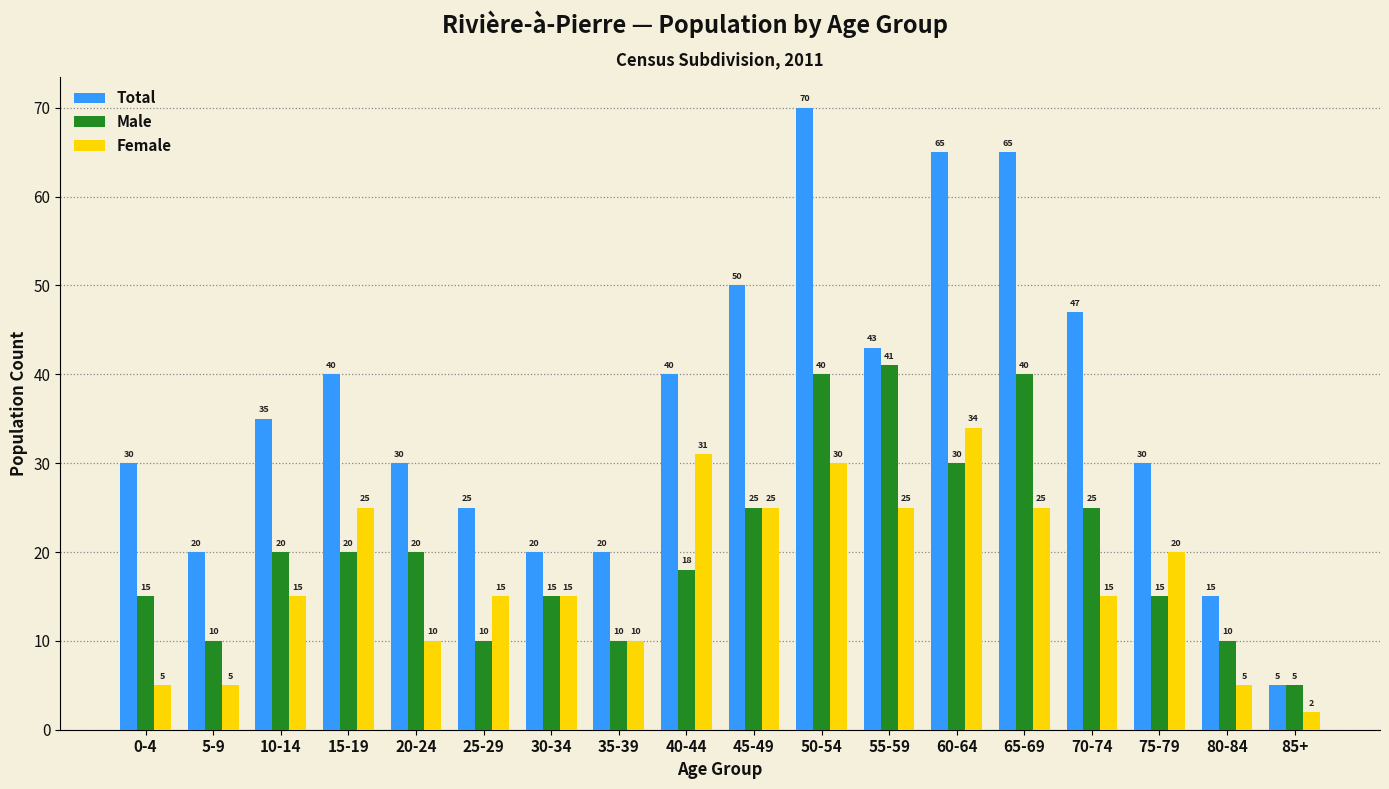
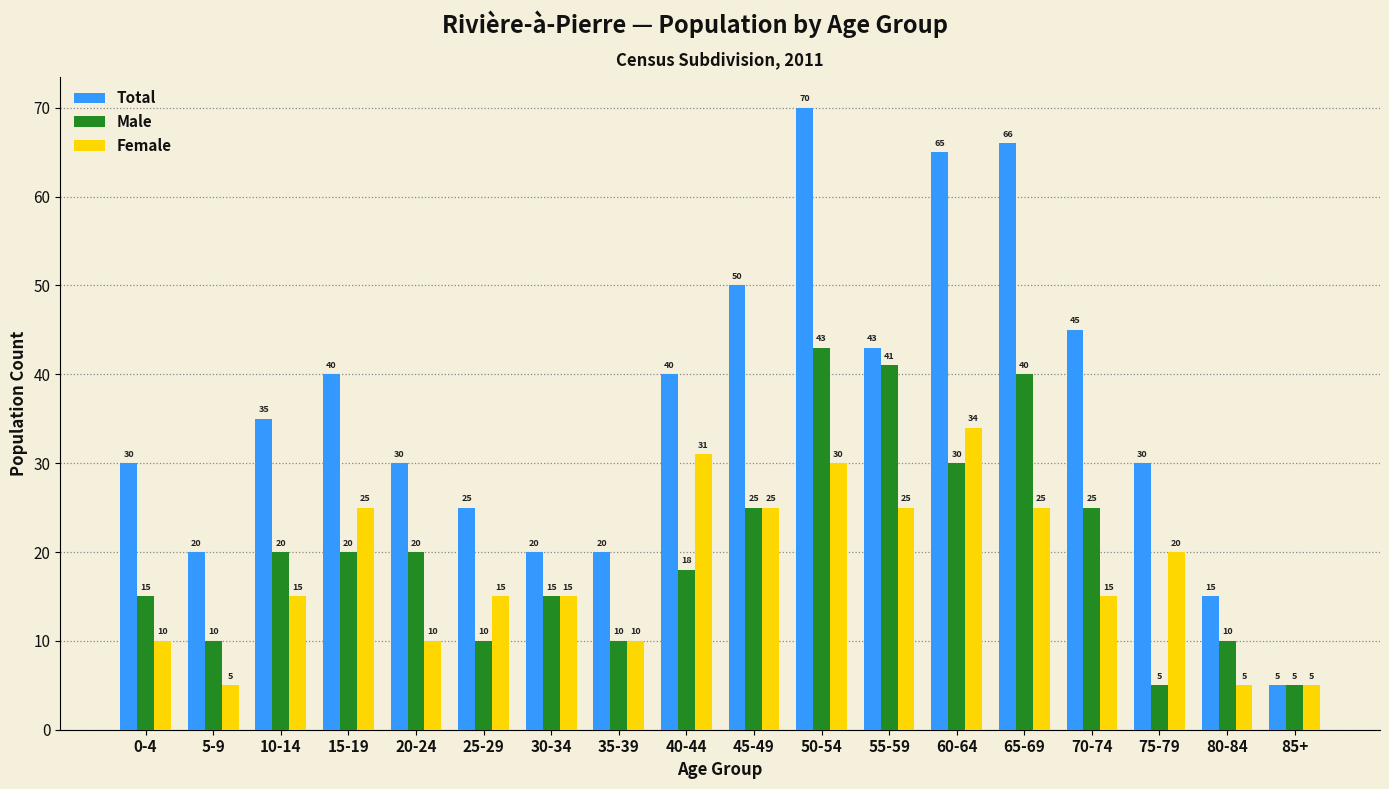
  {
    "Total": {
      "0-4": 30,
      "5-9": 20,
      "10-14": 35,
      "15-19": 40,
      "20-24": 30,
      "25-29": 25,
      "30-34": 20,
      "35-39": 20,
      "40-44": 40,
      "45-49": 50,
      "50-54": 70,
      "55-59": 43,
      "60-64": 65,
-     "65-69": 65,
-     "70-74": 47,
+     "65-69": 66,
+     "70-74": 45,
      "75-79": 30,
      "80-84": 15,
      "85+": 5
    },
    "Male": {
      "0-4": 15,
      "5-9": 10,
      "10-14": 20,
      "15-19": 20,
      "20-24": 20,
      "25-29": 10,
      "30-34": 15,
      "35-39": 10,
      "40-44": 18,
      "45-49": 25,
-     "50-54": 40,
+     "50-54": 43,
      "55-59": 41,
      "60-64": 30,
      "65-69": 40,
      "70-74": 25,
-     "75-79": 15,
+     "75-79": 5,
      "80-84": 10,
      "85+": 5
    },
    "Female": {
-     "0-4": 5,
+     "0-4": 10,
      "5-9": 5,
      "10-14": 15,
      "15-19": 25,
      "20-24": 10,
      "25-29": 15,
      "30-34": 15,
      "35-39": 10,
      "40-44": 31,
      "45-49": 25,
      "50-54": 30,
      "55-59": 25,
      "60-64": 34,
      "65-69": 25,
      "70-74": 15,
      "75-79": 20,
      "80-84": 5,
-     "85+": 2
+     "85+": 5
    }
  }
